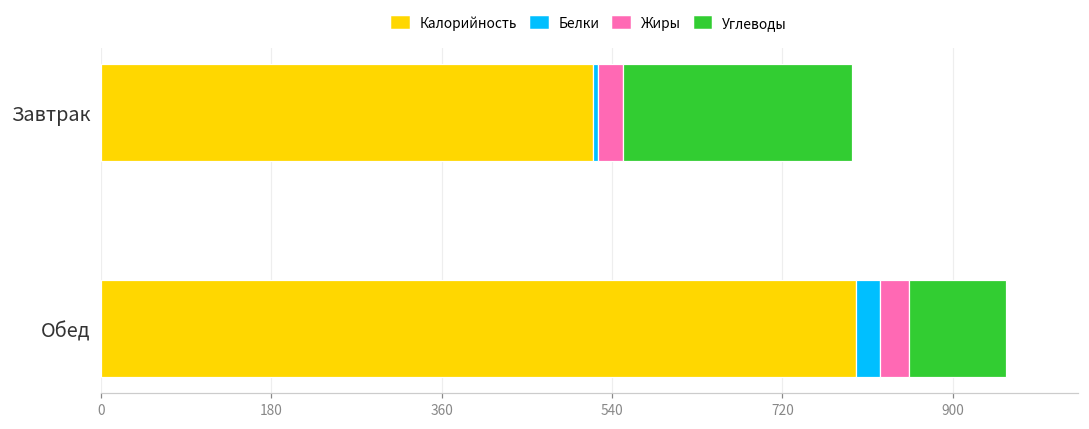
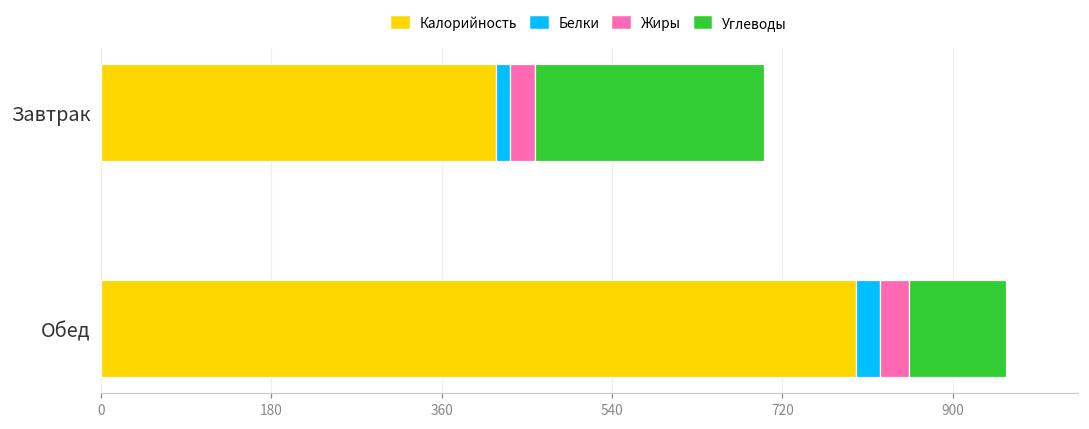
  {
    "Калорийность": {
-     "Завтрак": 520,
+     "Завтрак": 420,
      "Обед": 800
    },
    "Белки": {
-     "Завтрак": 10,
+     "Завтрак": 20,
      "Обед": 30
    },
    "Жиры": {
      "Завтрак": 30,
      "Обед": 30
    },
    "Углеводы": {
      "Завтрак": 240,
      "Обед": 100
    }
  }
